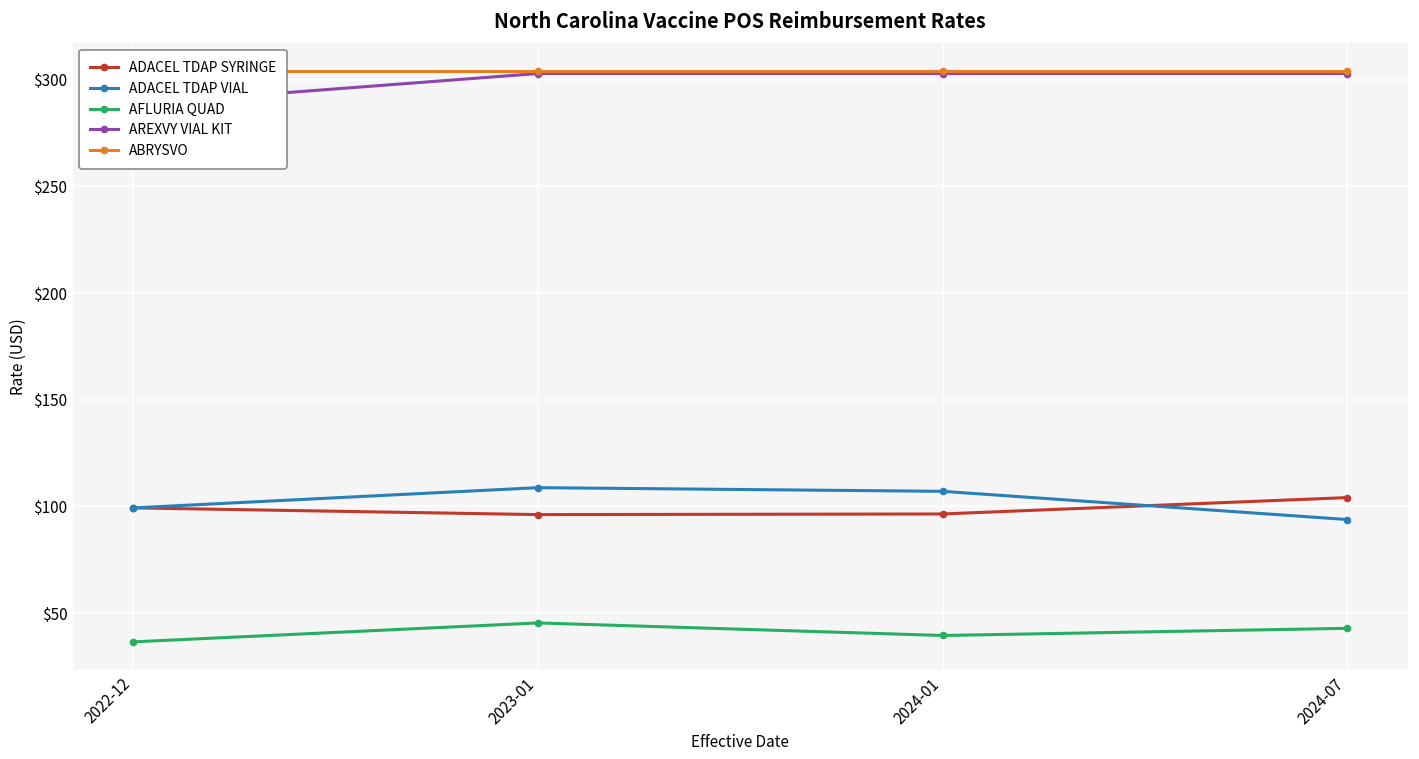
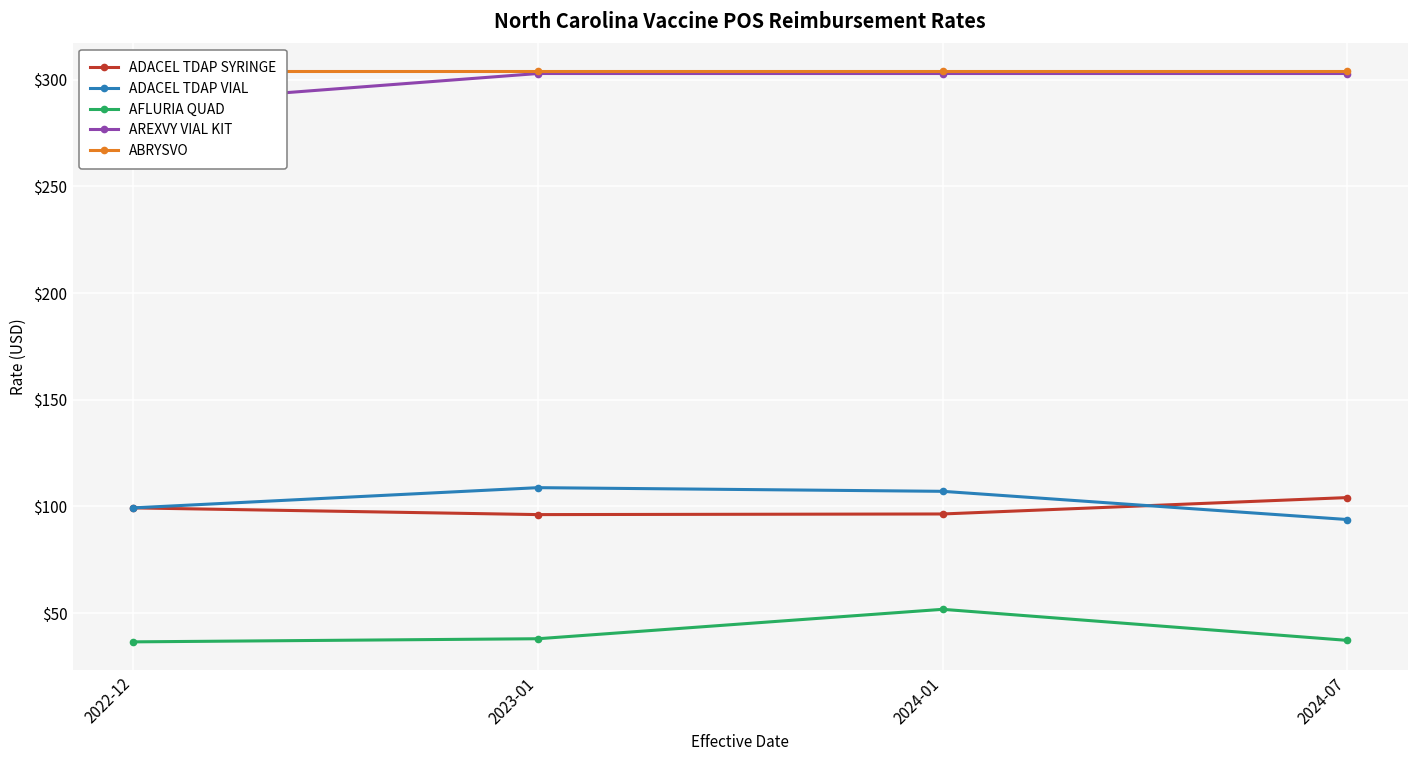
  {
    "ADACEL TDAP SYRINGE": {
      "2023-01": "$96",
      "2024-01": "$96",
      "2024-07": "$104"
    },
    "ADACEL TDAP VIAL": {
      "2023-01": "$109",
      "2024-01": "$107",
      "2024-07": "$94"
    },
    "AFLURIA QUAD": {
      "2022-12": "$37",
-     "2023-01": "$45",
-     "2024-01": "$40",
-     "2024-07": "$43"
+     "2023-01": "$38",
+     "2024-01": "$52",
+     "2024-07": "$37"
    }
  }
